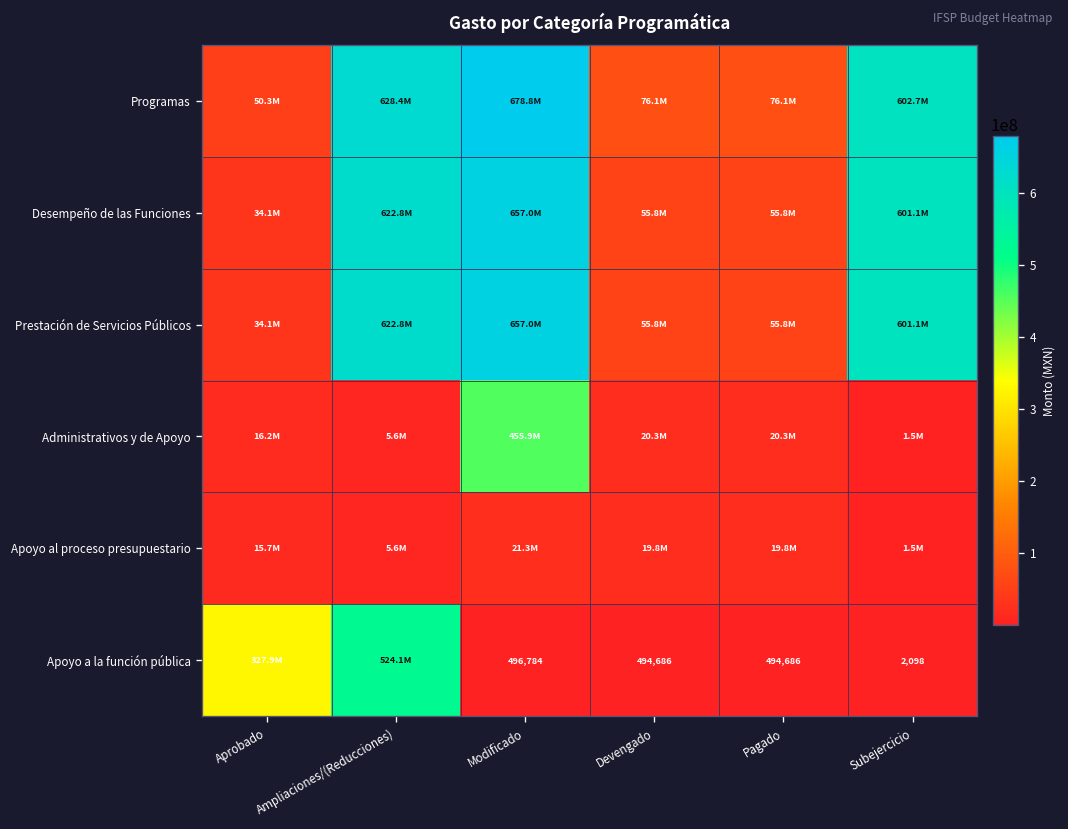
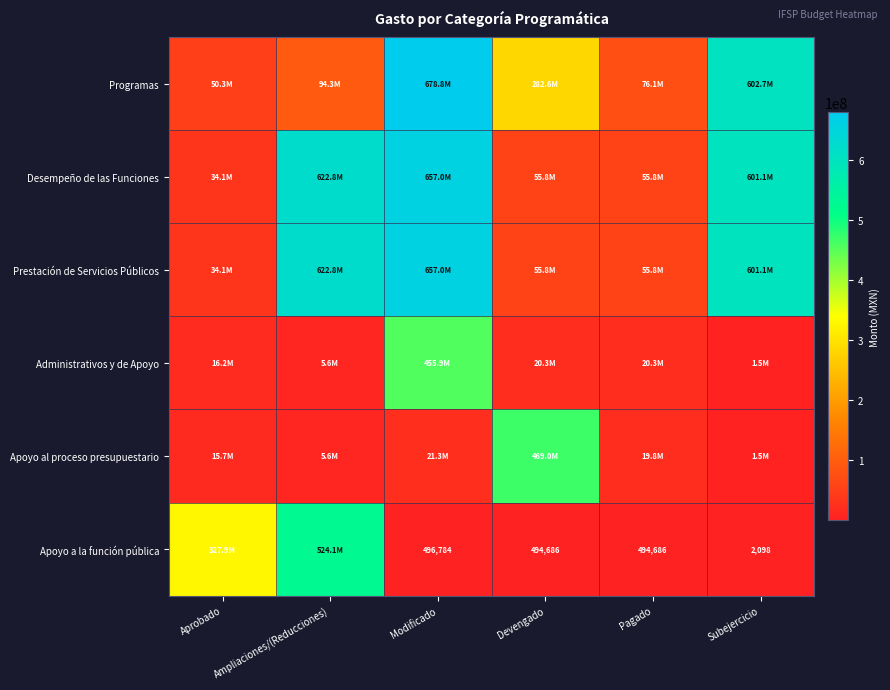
  {
    "Programas": {
      "Aprobado": "50.3M",
-     "Ampliaciones/(Reducciones)": "628.4M",
+     "Ampliaciones/(Reducciones)": "94.3M",
      "Modificado": "678.8M",
-     "Devengado": "76.1M",
+     "Devengado": "282.6M",
      "Pagado": "76.1M",
      "Subejercicio": "602.7M"
    },
    "Desempeño de las Funciones": {
      "Aprobado": "34.1M",
      "Ampliaciones/(Reducciones)": "622.8M",
      "Modificado": "657.0M",
      "Devengado": "55.8M",
      "Pagado": "55.8M",
      "Subejercicio": "601.1M"
    },
    "Prestación de Servicios Públicos": {
      "Aprobado": "34.1M",
      "Ampliaciones/(Reducciones)": "622.8M",
      "Modificado": "657.0M",
      "Devengado": "55.8M",
      "Pagado": "55.8M",
      "Subejercicio": "601.1M"
    },
    "Administrativos y de Apoyo": {
      "Aprobado": "16.2M",
      "Ampliaciones/(Reducciones)": "5.6M",
      "Modificado": "455.9M",
      "Devengado": "20.3M",
      "Pagado": "20.3M",
      "Subejercicio": "1.5M"
    },
    "Apoyo al proceso presupuestario": {
      "Aprobado": "15.7M",
      "Ampliaciones/(Reducciones)": "5.6M",
      "Modificado": "21.3M",
-     "Devengado": "19.8M",
+     "Devengado": "469.0M",
      "Pagado": "19.8M",
      "Subejercicio": "1.5M"
    },
    "Apoyo a la función pública": {
      "Aprobado": "327.9M",
      "Ampliaciones/(Reducciones)": "524.1M",
      "Modificado": "496,784",
      "Devengado": "494,686",
      "Pagado": "494,686",
      "Subejercicio": "2,098"
    }
  }
